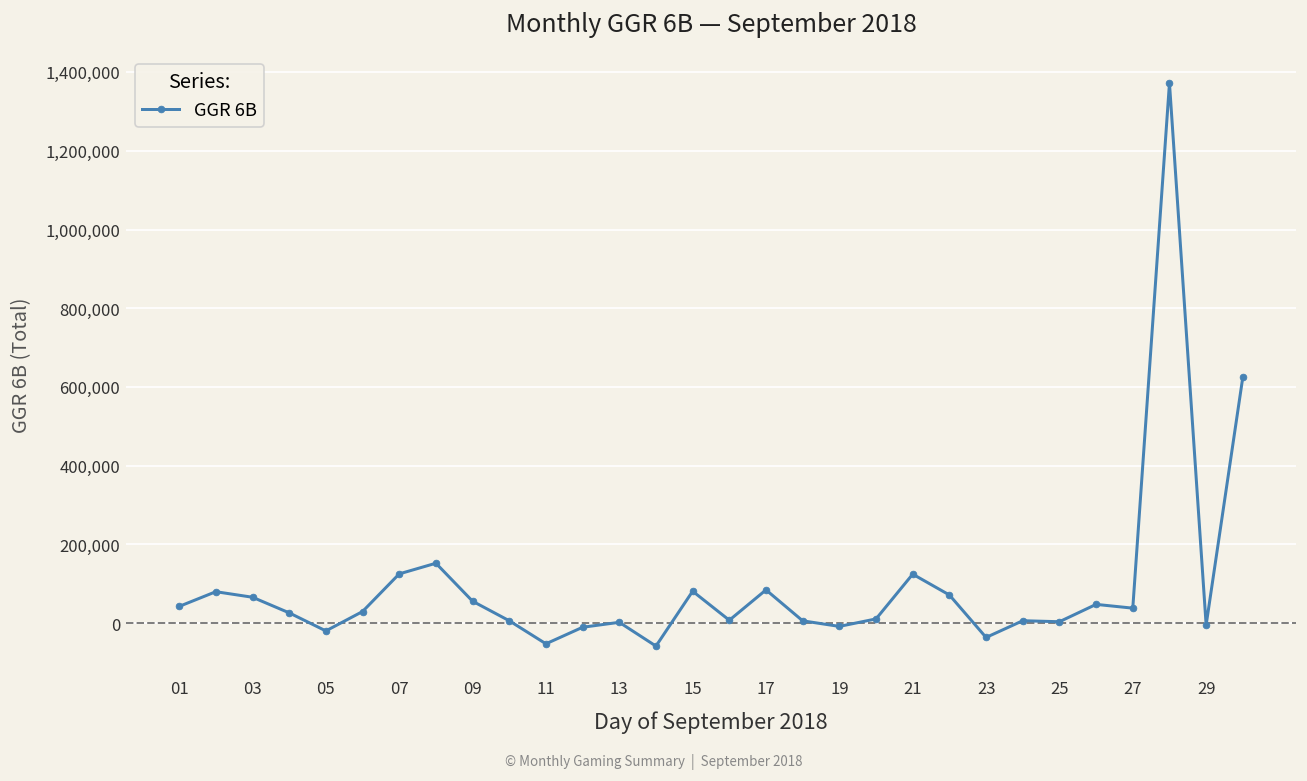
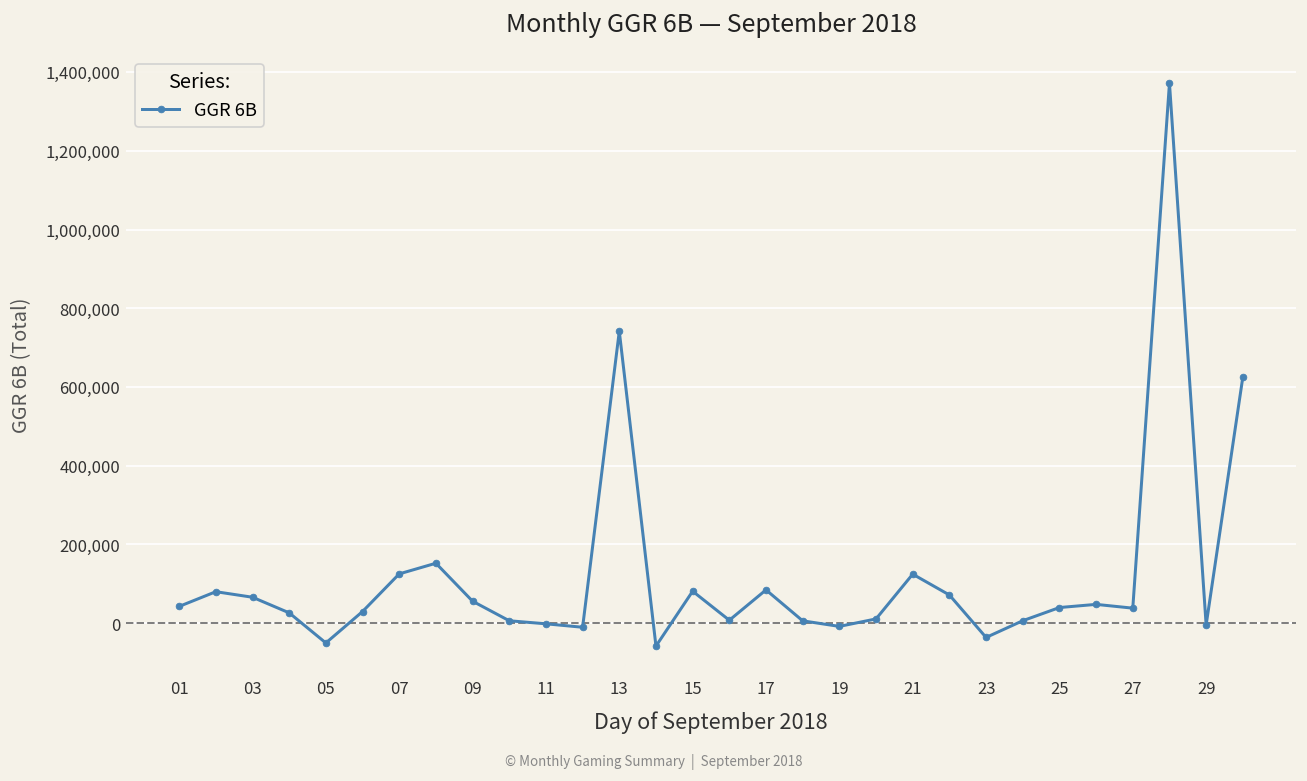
  {
    "01": "40,000",
    "03": "70,000",
-   "05": "-20,000",
+   "05": "-50,000",
    "07": "130,000",
    "09": "60,000",
-   "11": "-50,000",
-   "13": "0",
+   "11": "0",
+   "13": "740,000",
    "15": "80,000",
    "17": "80,000",
    "19": "-10,000",
    "21": "120,000",
    "23": "-40,000",
-   "25": "0",
+   "25": "40,000",
    "27": "40,000",
    "29": "0"
  }
